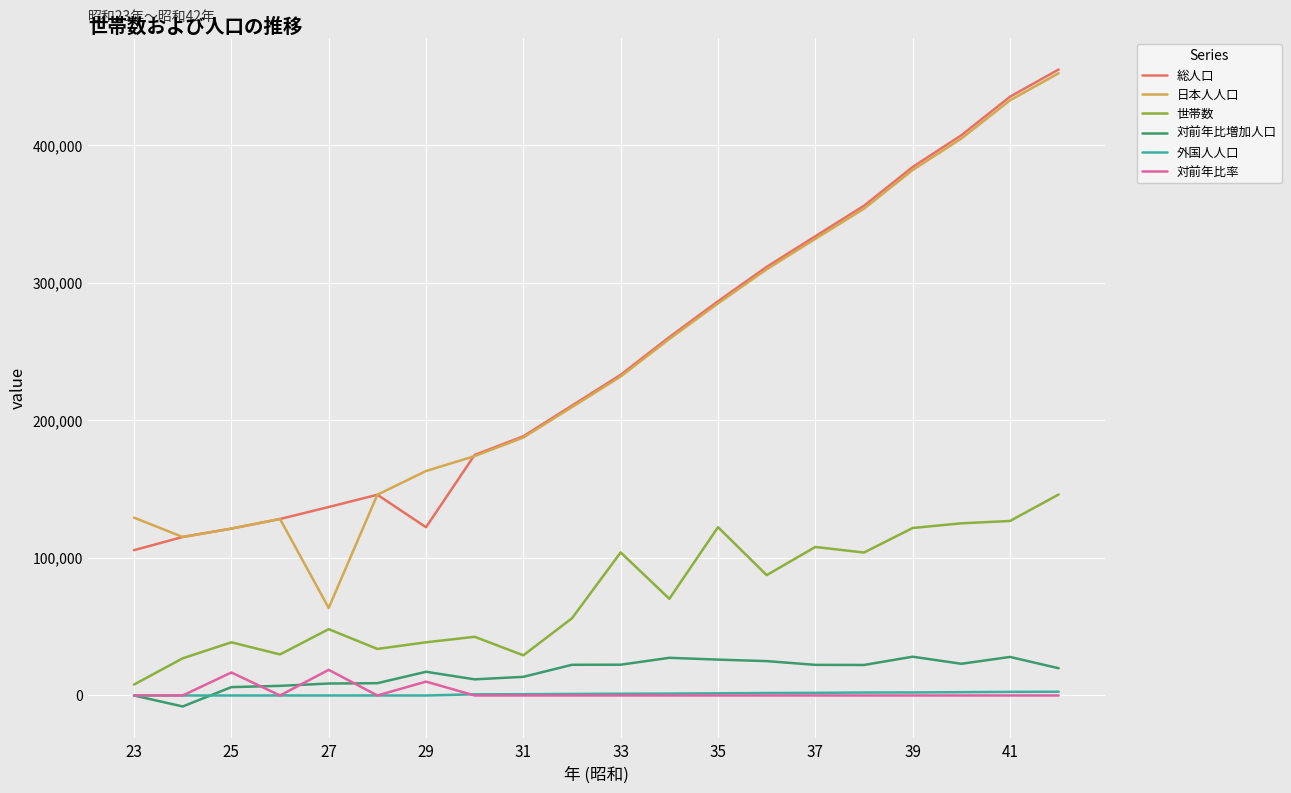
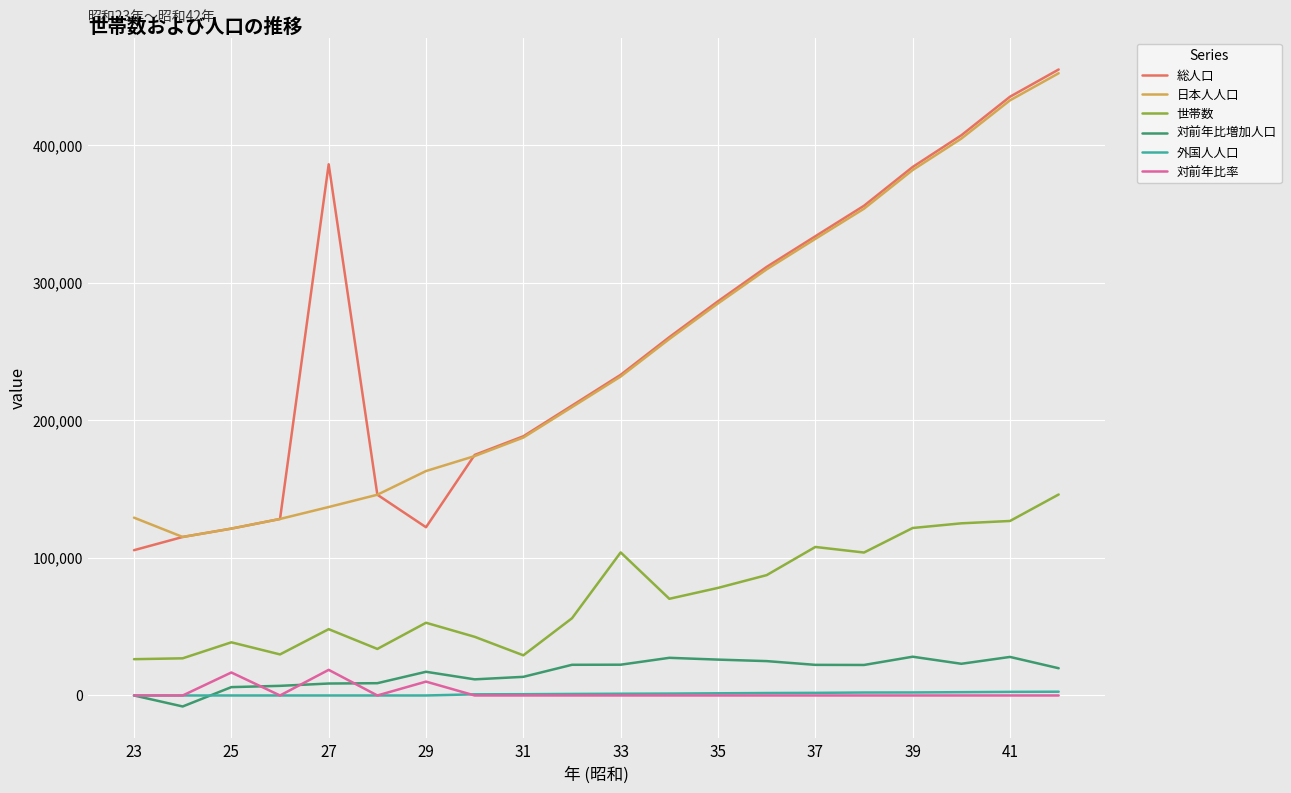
  {
    "総人口": {
      "23": "106,000",
-     "27": "137,000",
+     "27": "386,000",
      "29": "122,000",
      "37": "334,000",
      "39": "384,000",
      "41": "435,000"
    },
    "日本人人口": {
      "23": "129,000",
-     "27": "64,000",
+     "27": "137,000",
      "29": "163,000",
      "37": "332,000",
      "39": "382,000",
      "41": "432,000"
    },
    "世帯数": {
-     "23": "8,000",
+     "23": "26,000",
      "25": "39,000",
      "27": "48,000",
-     "29": "39,000",
+     "29": "53,000",
      "31": "29,000",
      "33": "104,000",
-     "35": "122,000",
+     "35": "78,000",
      "37": "108,000",
      "39": "122,000",
      "41": "127,000"
    },
    "対前年比率": {
      "25": "17,000",
      "27": "19,000",
      "29": "10,000",
      "37": "0",
      "39": "0",
      "41": "0"
    }
  }
